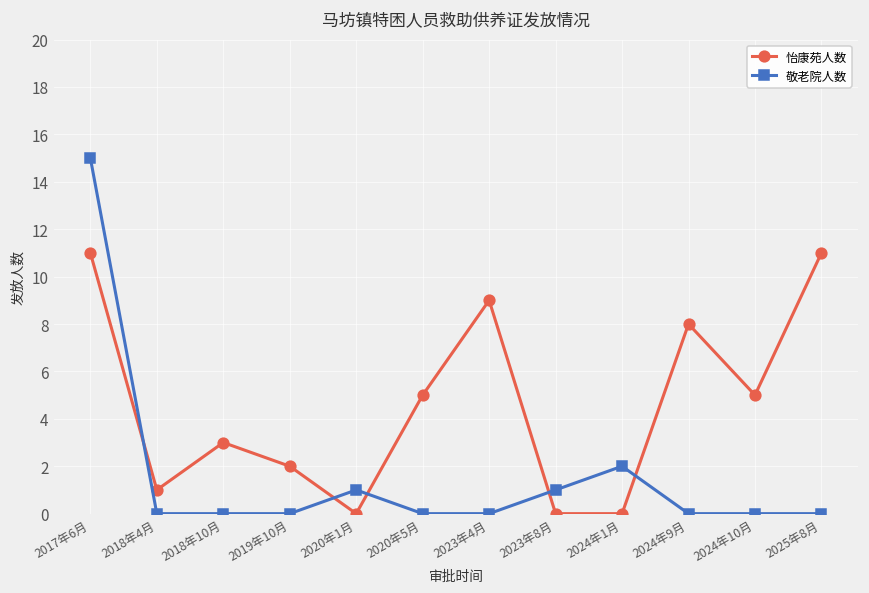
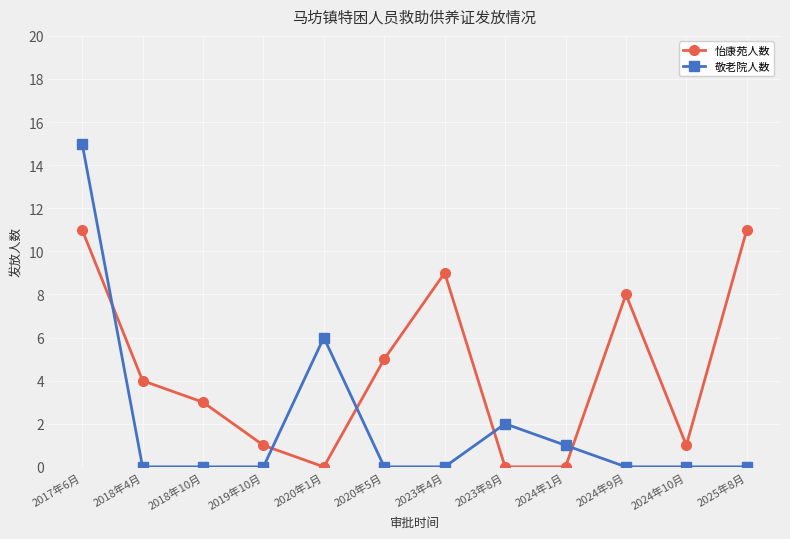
  {
    "怡康苑人数": {
      "2017年6月": 11,
-     "2018年4月": 1,
+     "2018年4月": 4,
      "2018年10月": 3,
-     "2019年10月": 2,
+     "2019年10月": 1,
      "2020年1月": 0,
      "2020年5月": 5,
      "2023年4月": 9,
      "2023年8月": 0,
      "2024年1月": 0,
      "2024年9月": 8,
-     "2024年10月": 5,
+     "2024年10月": 1,
      "2025年8月": 11
    },
    "敬老院人数": {
      "2017年6月": 15,
      "2018年4月": 0,
      "2018年10月": 0,
      "2019年10月": 0,
-     "2020年1月": 1,
+     "2020年1月": 6,
      "2020年5月": 0,
      "2023年4月": 0,
-     "2023年8月": 1,
-     "2024年1月": 2,
+     "2023年8月": 2,
+     "2024年1月": 1,
      "2024年9月": 0,
      "2024年10月": 0,
      "2025年8月": 0
    }
  }
